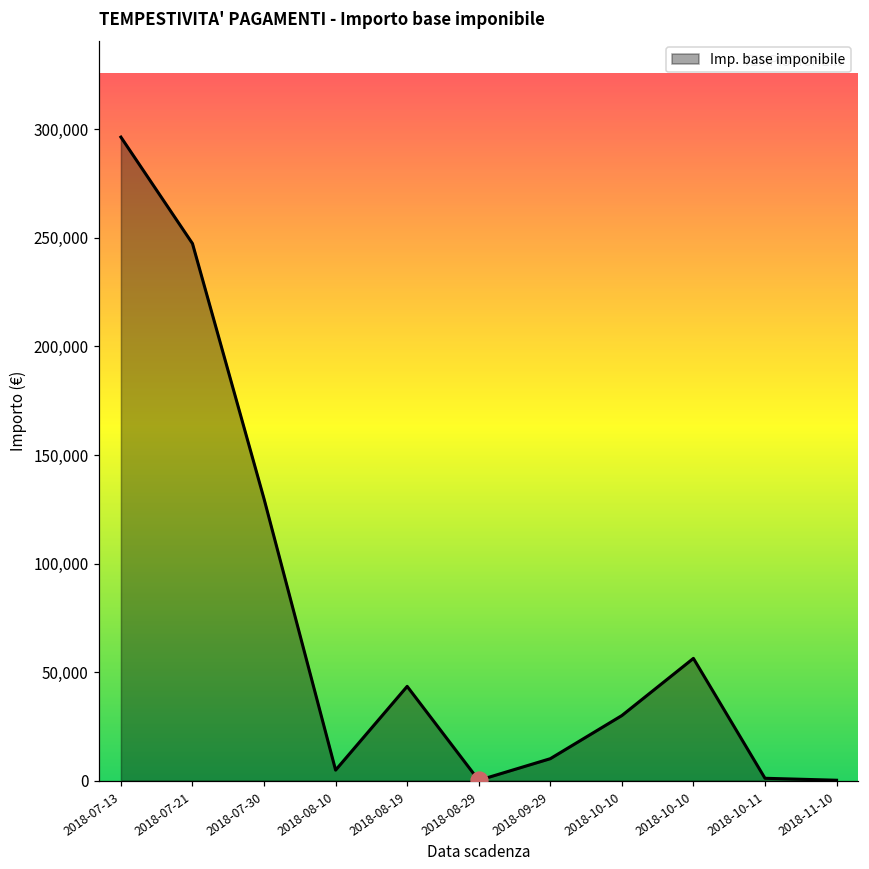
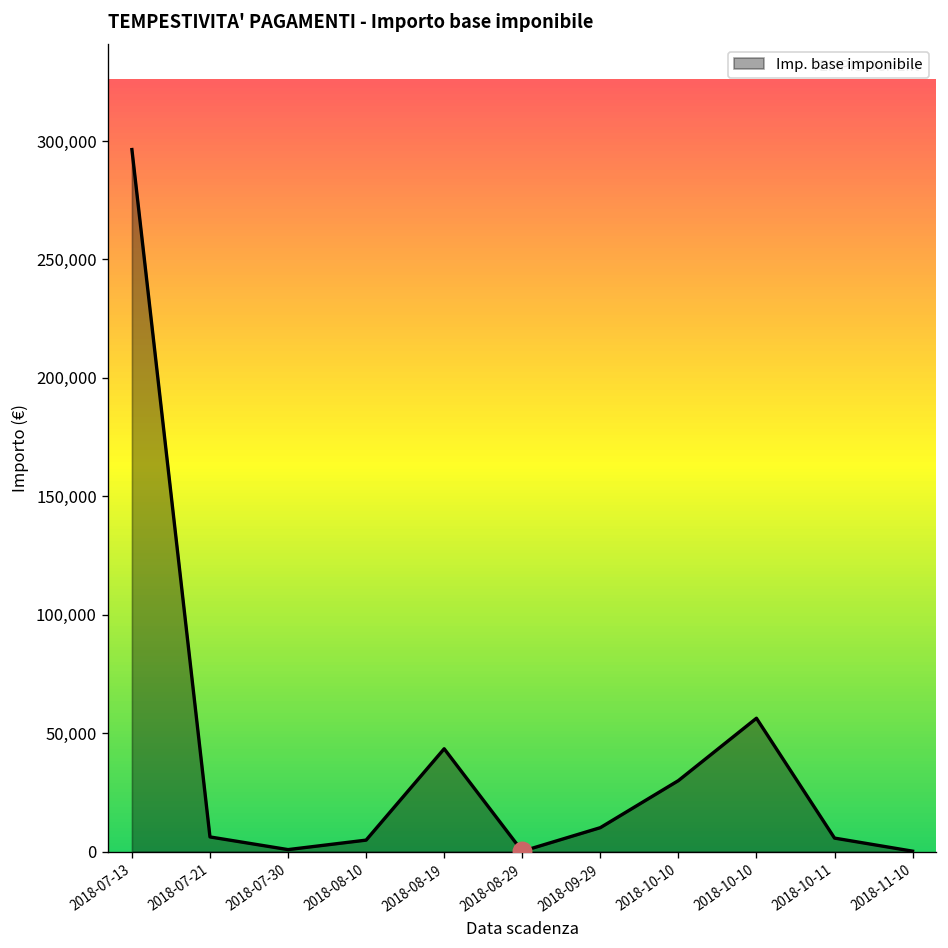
  {
    "Imp. base imponibile": {
      "2018-07-13": "296,000",
-     "2018-07-21": "247,000",
-     "2018-07-30": "130,000",
+     "2018-07-21": "6,000",
+     "2018-07-30": "1,000",
      "2018-08-10": "5,000",
      "2018-08-19": "43,000",
      "2018-09-29": "10,000",
-     "2018-10-11": "1,000",
+     "2018-10-11": "6,000",
      "2018-11-10": "0"
    }
  }
